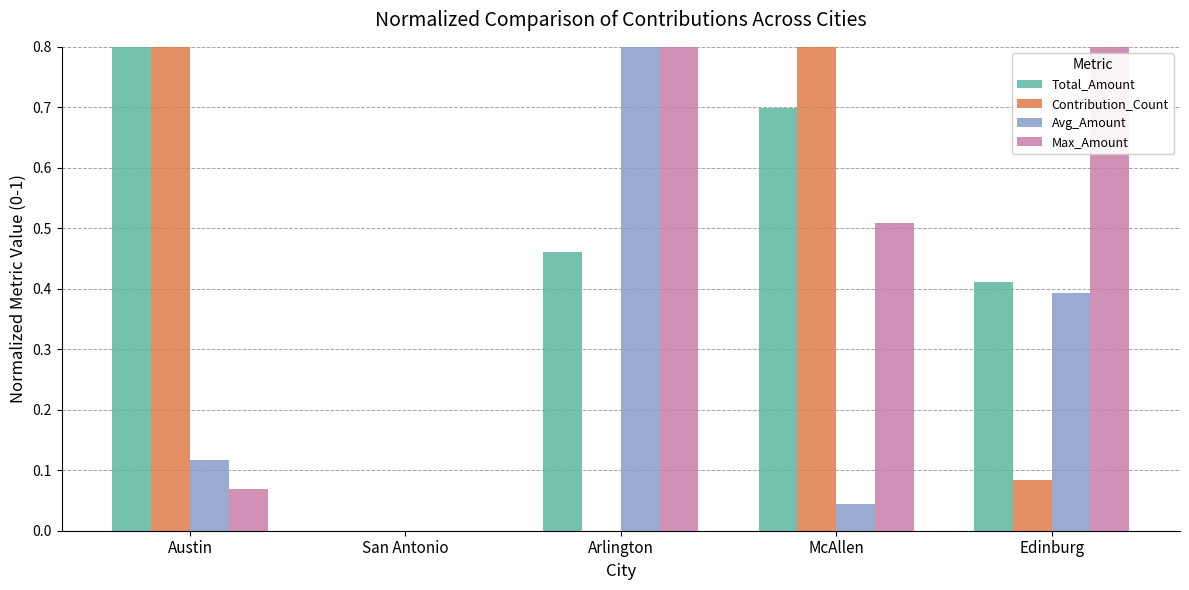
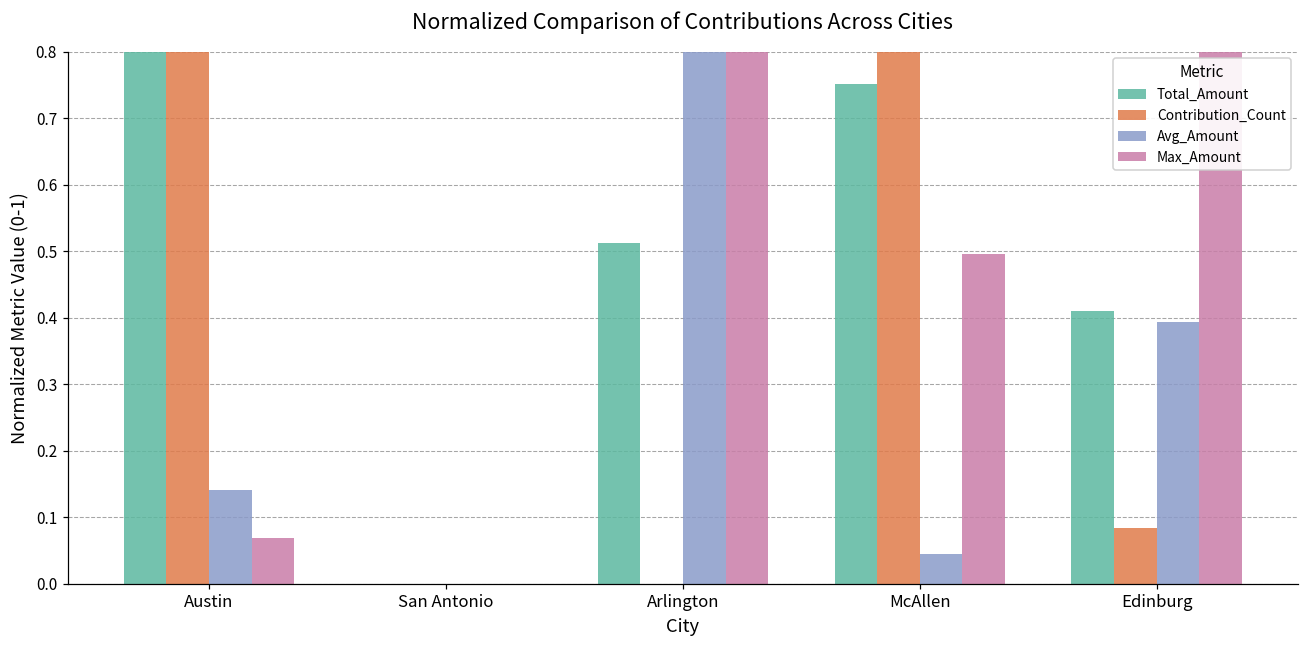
  {
    "Total_Amount": {
      "San Antonio": 0.00,
-     "Arlington": 0.46,
-     "McAllen": 0.70,
+     "Arlington": 0.51,
+     "McAllen": 0.75,
      "Edinburg": 0.41
    },
    "Contribution_Count": {
      "San Antonio": 0.00,
      "Arlington": 0.00,
      "Edinburg": 0.08
    },
    "Avg_Amount": {
-     "Austin": 0.12,
+     "Austin": 0.14,
      "San Antonio": 0.00,
      "McAllen": 0.04,
      "Edinburg": 0.39
    },
    "Max_Amount": {
      "Austin": 0.07,
      "San Antonio": 0.00,
-     "McAllen": 0.51
+     "McAllen": 0.49
    }
  }
